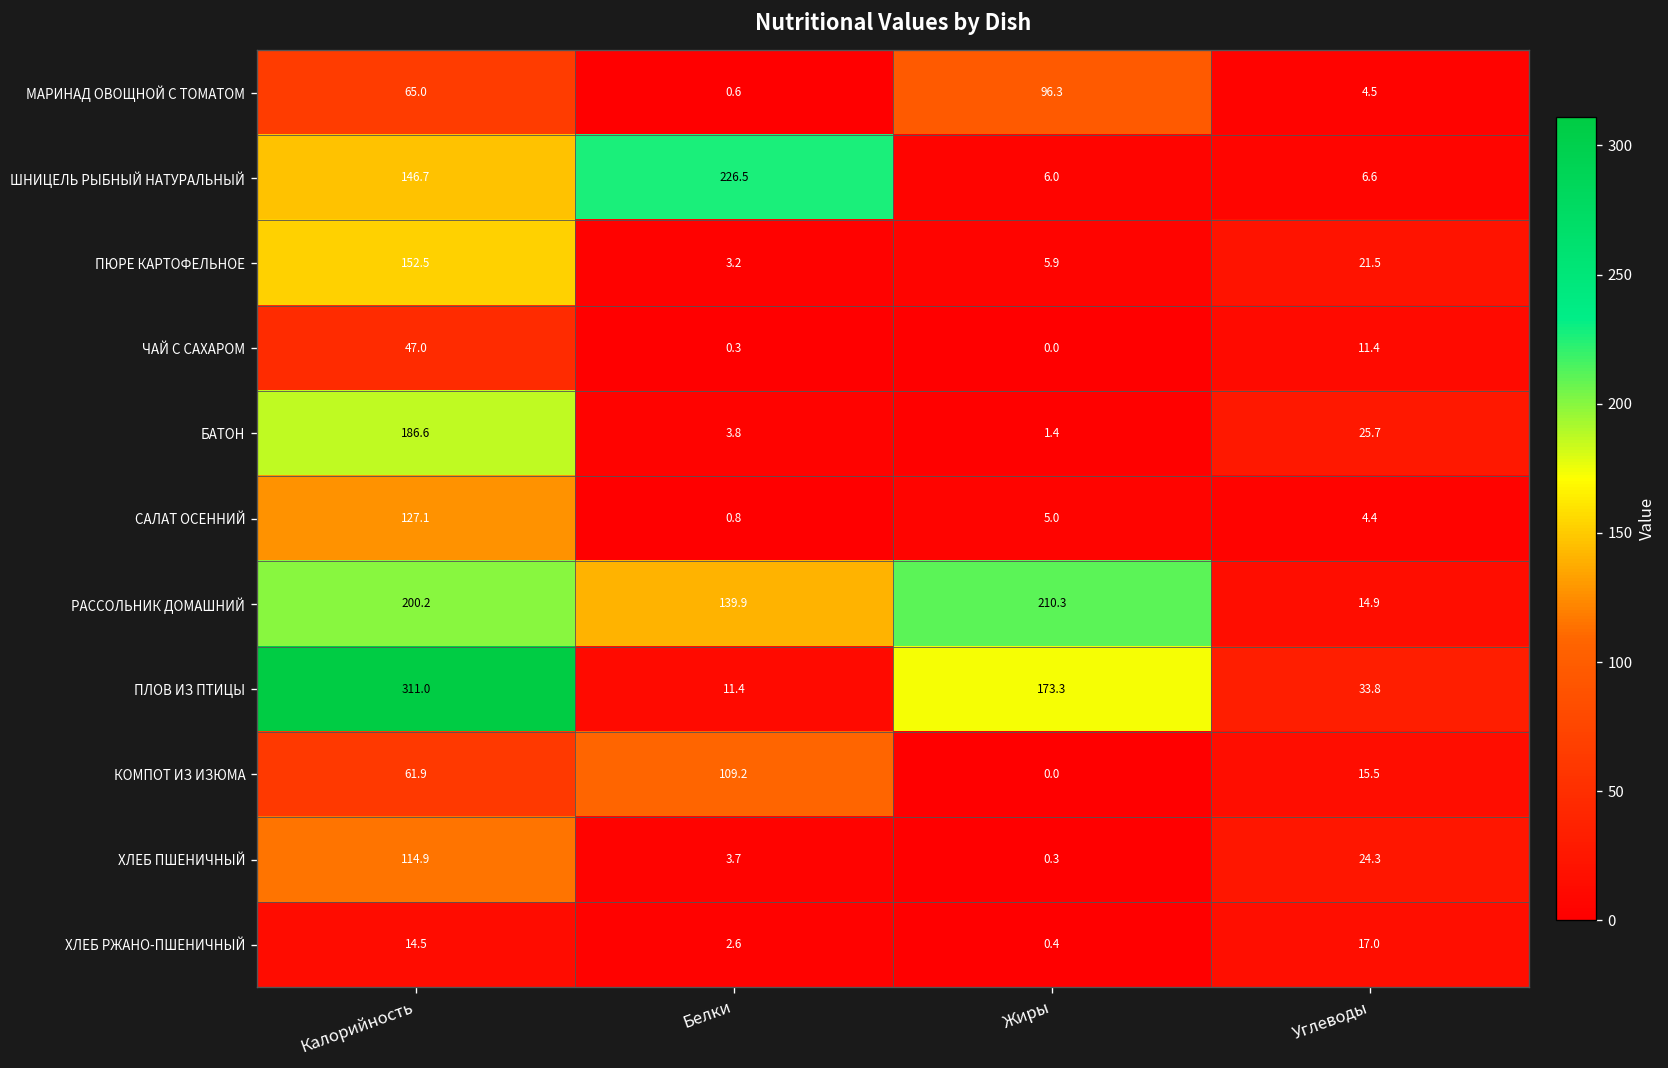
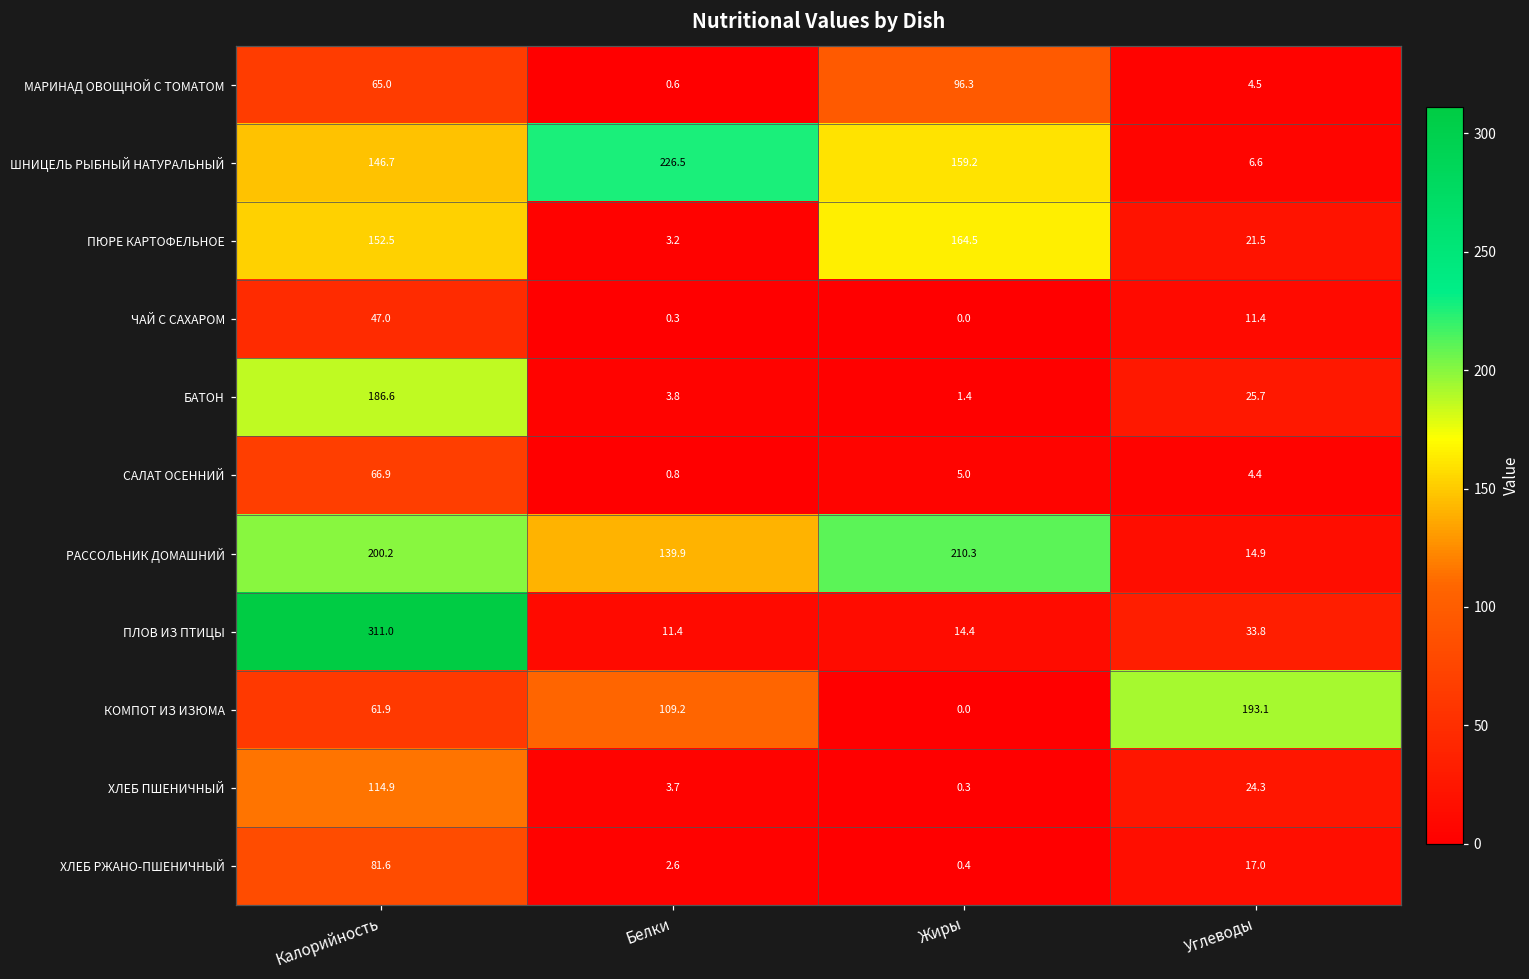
  {
    "МАРИНАД ОВОЩНОЙ С ТОМАТОМ": {
      "Калорийность": 65.0,
      "Белки": 0.6,
      "Жиры": 96.3,
      "Углеводы": 4.5
    },
    "ШНИЦЕЛЬ РЫБНЫЙ НАТУРАЛЬНЫЙ": {
      "Калорийность": 146.7,
      "Белки": 226.5,
-     "Жиры": 6.0,
+     "Жиры": 159.2,
      "Углеводы": 6.6
    },
    "ПЮРЕ КАРТОФЕЛЬНОЕ": {
      "Калорийность": 152.5,
      "Белки": 3.2,
-     "Жиры": 5.9,
+     "Жиры": 164.5,
      "Углеводы": 21.5
    },
    "ЧАЙ С САХАРОМ": {
      "Калорийность": 47.0,
      "Белки": 0.3,
      "Жиры": 0.0,
      "Углеводы": 11.4
    },
    "БАТОН": {
      "Калорийность": 186.6,
      "Белки": 3.8,
      "Жиры": 1.4,
      "Углеводы": 25.7
    },
    "САЛАТ ОСЕННИЙ": {
-     "Калорийность": 127.1,
+     "Калорийность": 66.9,
      "Белки": 0.8,
      "Жиры": 5.0,
      "Углеводы": 4.4
    },
    "РАССОЛЬНИК ДОМАШНИЙ": {
      "Калорийность": 200.2,
      "Белки": 139.9,
      "Жиры": 210.3,
      "Углеводы": 14.9
    },
    "ПЛОВ ИЗ ПТИЦЫ": {
      "Калорийность": 311.0,
      "Белки": 11.4,
-     "Жиры": 173.3,
+     "Жиры": 14.4,
      "Углеводы": 33.8
    },
    "КОМПОТ ИЗ ИЗЮМА": {
      "Калорийность": 61.9,
      "Белки": 109.2,
      "Жиры": 0.0,
-     "Углеводы": 15.5
+     "Углеводы": 193.1
    },
    "ХЛЕБ ПШЕНИЧНЫЙ": {
      "Калорийность": 114.9,
      "Белки": 3.7,
      "Жиры": 0.3,
      "Углеводы": 24.3
    },
    "ХЛЕБ РЖАНО-ПШЕНИЧНЫЙ": {
-     "Калорийность": 14.5,
+     "Калорийность": 81.6,
      "Белки": 2.6,
      "Жиры": 0.4,
      "Углеводы": 17.0
    }
  }
